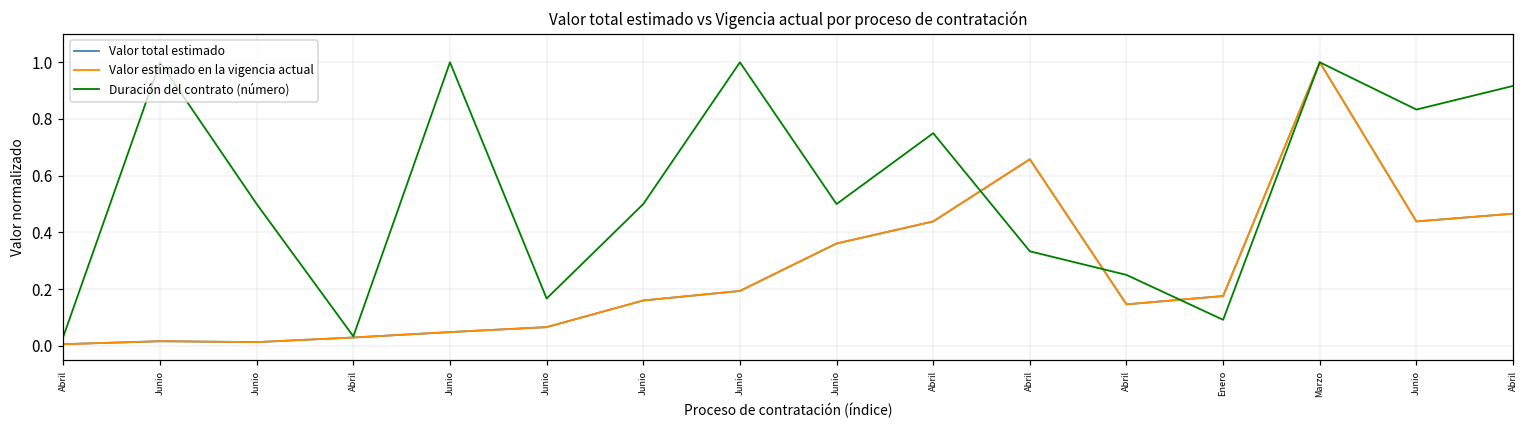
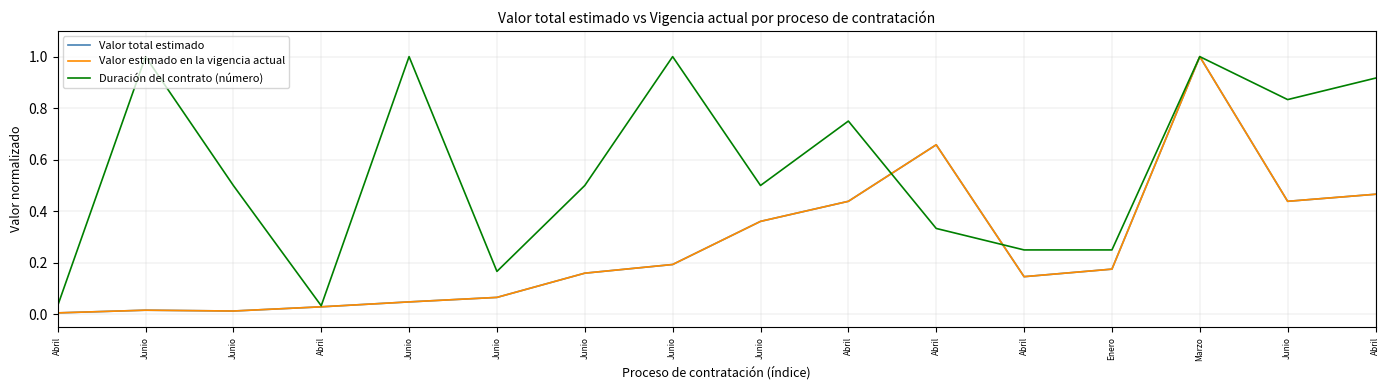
  {
    "Valor estimado en la vigencia actual": {
      "Enero": 0.18
    },
    "Duración del contrato (número)": {
-     "Enero": 0.09
+     "Enero": 0.25
    }
  }
